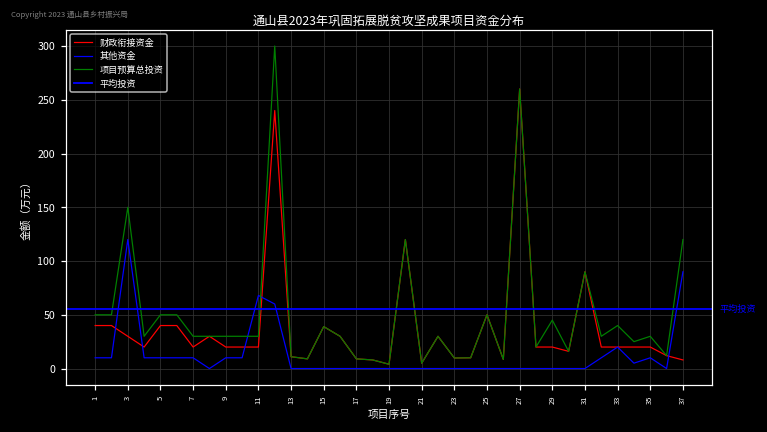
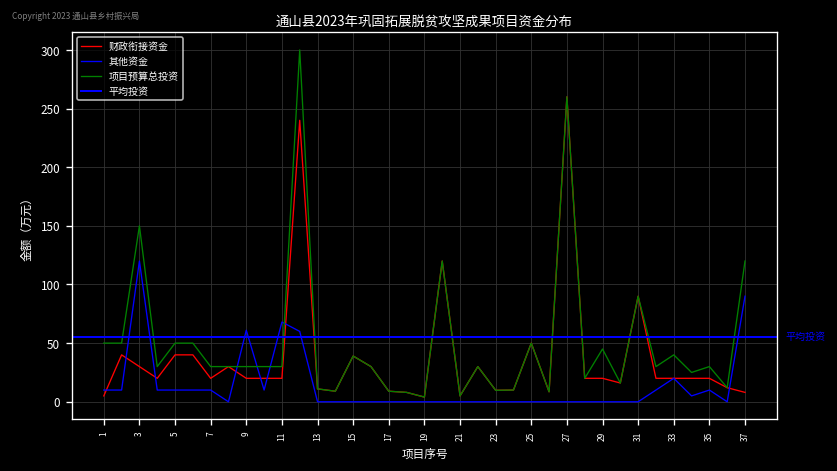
  {
    "财政衔接资金": {
-     "1": 40,
+     "1": 10,
      "3": 30,
      "5": 40,
      "7": 20,
      "9": 20,
      "11": 20,
      "29": 20,
      "35": 20,
      "37": 10
    },
    "其他资金": {
      "1": 10,
      "3": 120,
      "5": 10,
      "7": 10,
-     "9": 10,
+     "9": 60,
      "11": 70,
      "13": 0,
      "15": 0,
      "17": 0,
      "19": 0,
      "21": 0,
      "23": 0,
      "25": 0,
      "27": 0,
      "29": 0,
      "31": 0,
      "35": 10,
      "37": 90
    },
    "项目预算总投资": {
      "1": 50,
      "3": 150,
      "5": 50,
      "7": 30,
      "9": 30,
      "11": 30,
      "29": 50,
      "33": 40,
      "35": 30,
      "37": 120
    }
  }
